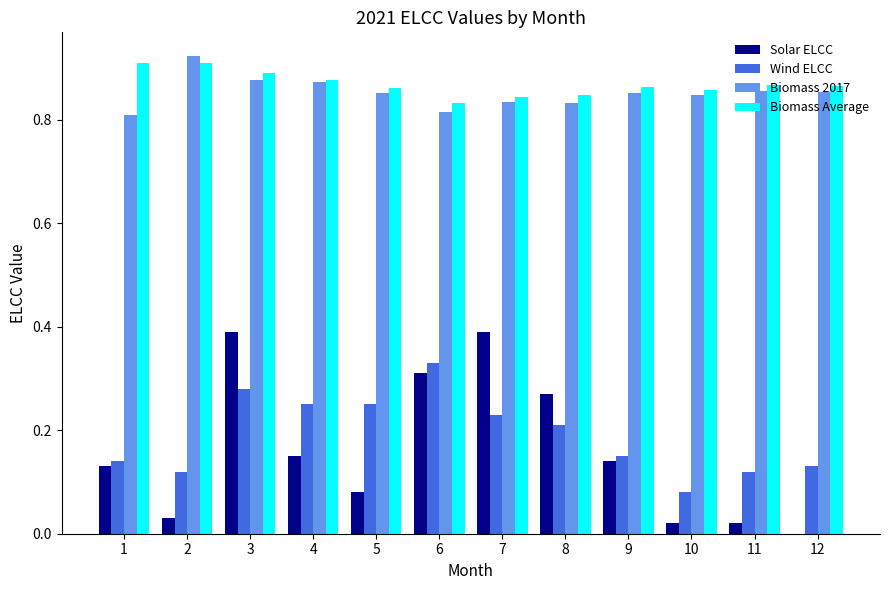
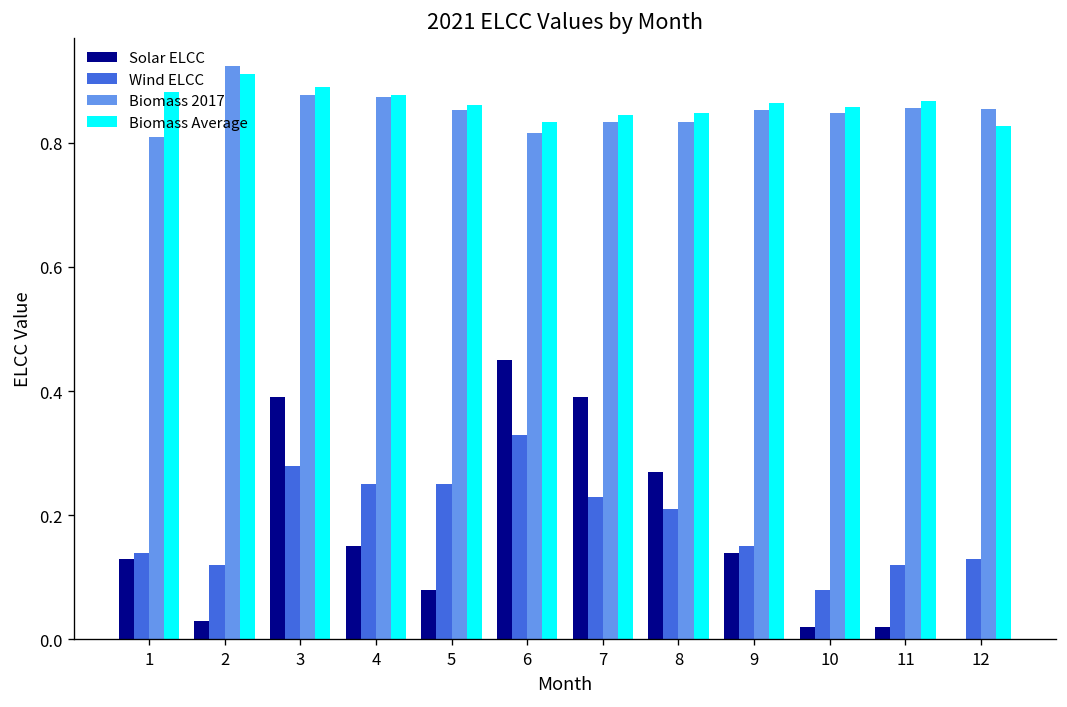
  {
    "Solar ELCC": {
      "1": 0.13,
      "2": 0.03,
      "3": 0.39,
      "4": 0.15,
      "5": 0.08,
-     "6": 0.31,
+     "6": 0.45,
      "7": 0.39,
      "8": 0.27,
      "9": 0.14,
      "10": 0.02,
      "11": 0.02,
      "12": 0.00
    },
    "Biomass Average": {
-     "1": 0.91,
+     "1": 0.88,
      "2": 0.91,
      "3": 0.89,
      "4": 0.88,
      "5": 0.86,
      "6": 0.83,
      "7": 0.84,
      "8": 0.85,
      "9": 0.86,
      "10": 0.86,
      "11": 0.87,
-     "12": 0.87
+     "12": 0.83
    }
  }
